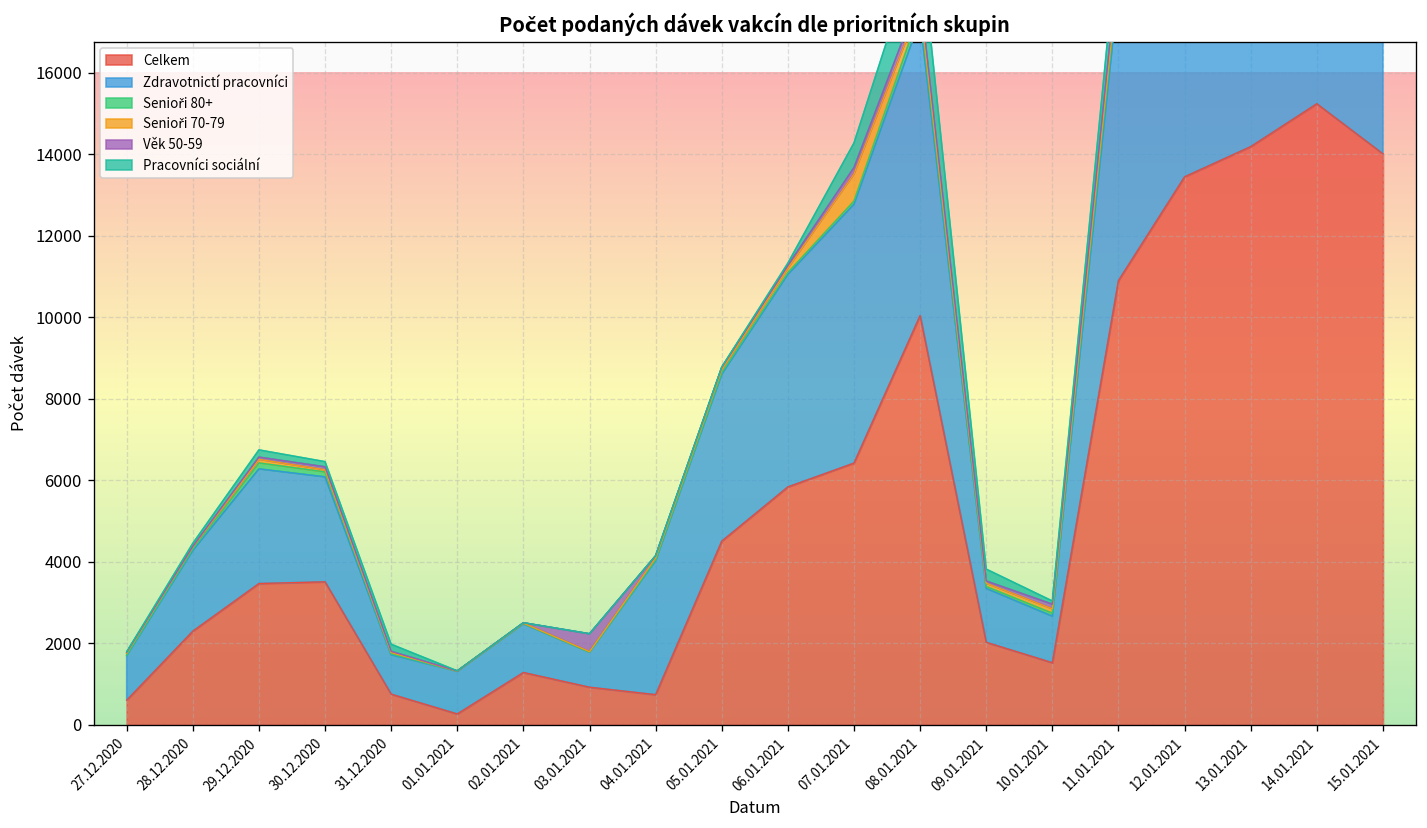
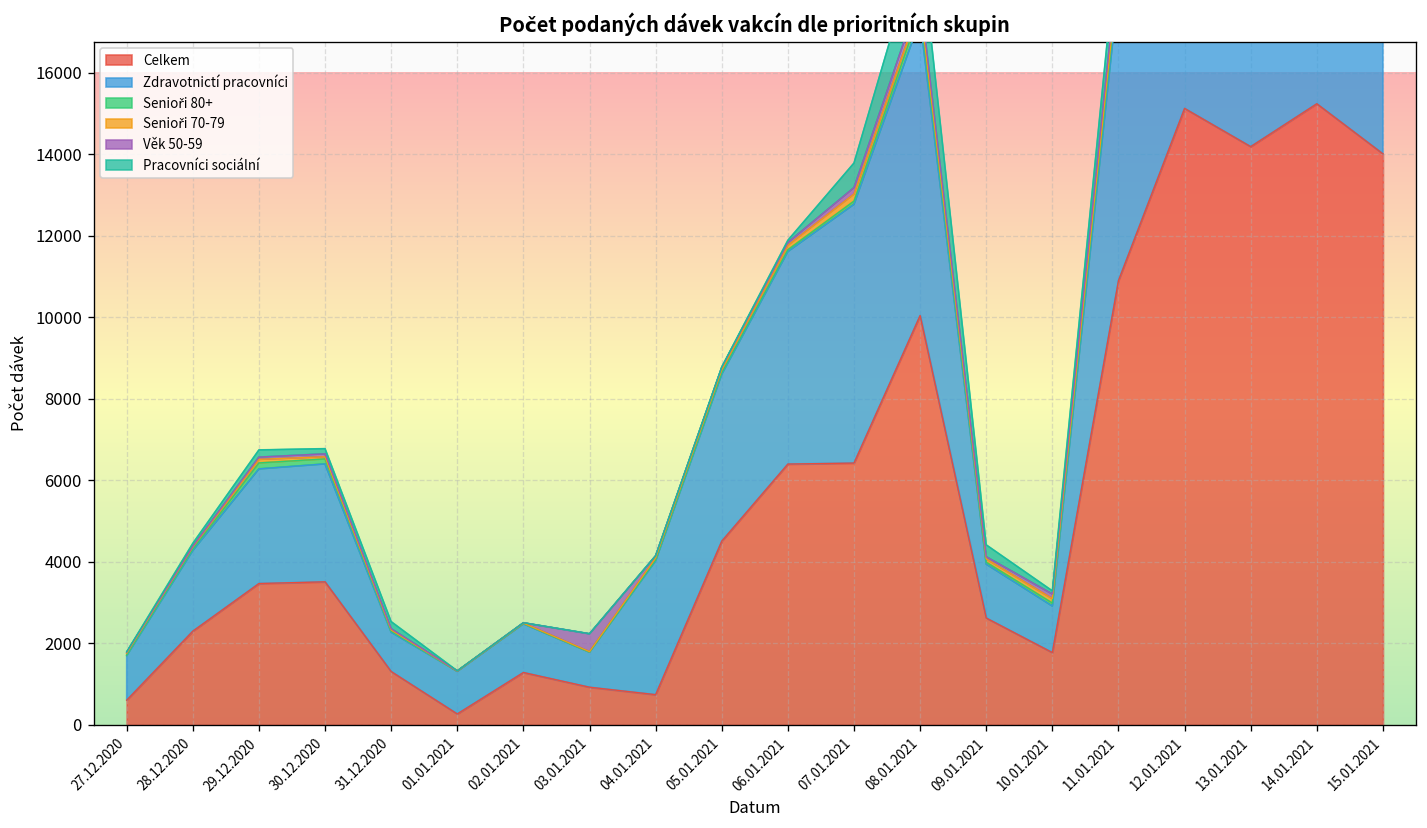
  {
    "Celkem": {
      "27.12.2020": 600,
      "28.12.2020": 2300,
      "29.12.2020": 3500,
      "30.12.2020": 3500,
-     "31.12.2020": 800,
+     "31.12.2020": 1300,
      "01.01.2021": 300,
      "02.01.2021": 1300,
      "03.01.2021": 900,
      "04.01.2021": 700,
      "05.01.2021": 4500,
-     "06.01.2021": 5800,
+     "06.01.2021": 6400,
      "07.01.2021": 6400,
      "08.01.2021": 10000,
-     "09.01.2021": 2000,
-     "10.01.2021": 1500,
+     "09.01.2021": 2600,
+     "10.01.2021": 1800,
      "11.01.2021": 10900,
-     "12.01.2021": 13500,
+     "12.01.2021": 15100,
      "13.01.2021": 14200,
      "14.01.2021": 15200,
      "15.01.2021": 14000
    },
    "Zdravotnictí pracovníci": {
      "29.12.2020": 2800,
-     "30.12.2020": 2600,
+     "30.12.2020": 2900,
      "07.01.2021": 6400
    },
    "Senioři 70-79": {
-     "07.01.2021": 700,
+     "07.01.2021": 200,
      "10.01.2021": 100
    },
    "Věk 50-59": {
      "07.01.2021": 200,
      "10.01.2021": 100
    }
  }
